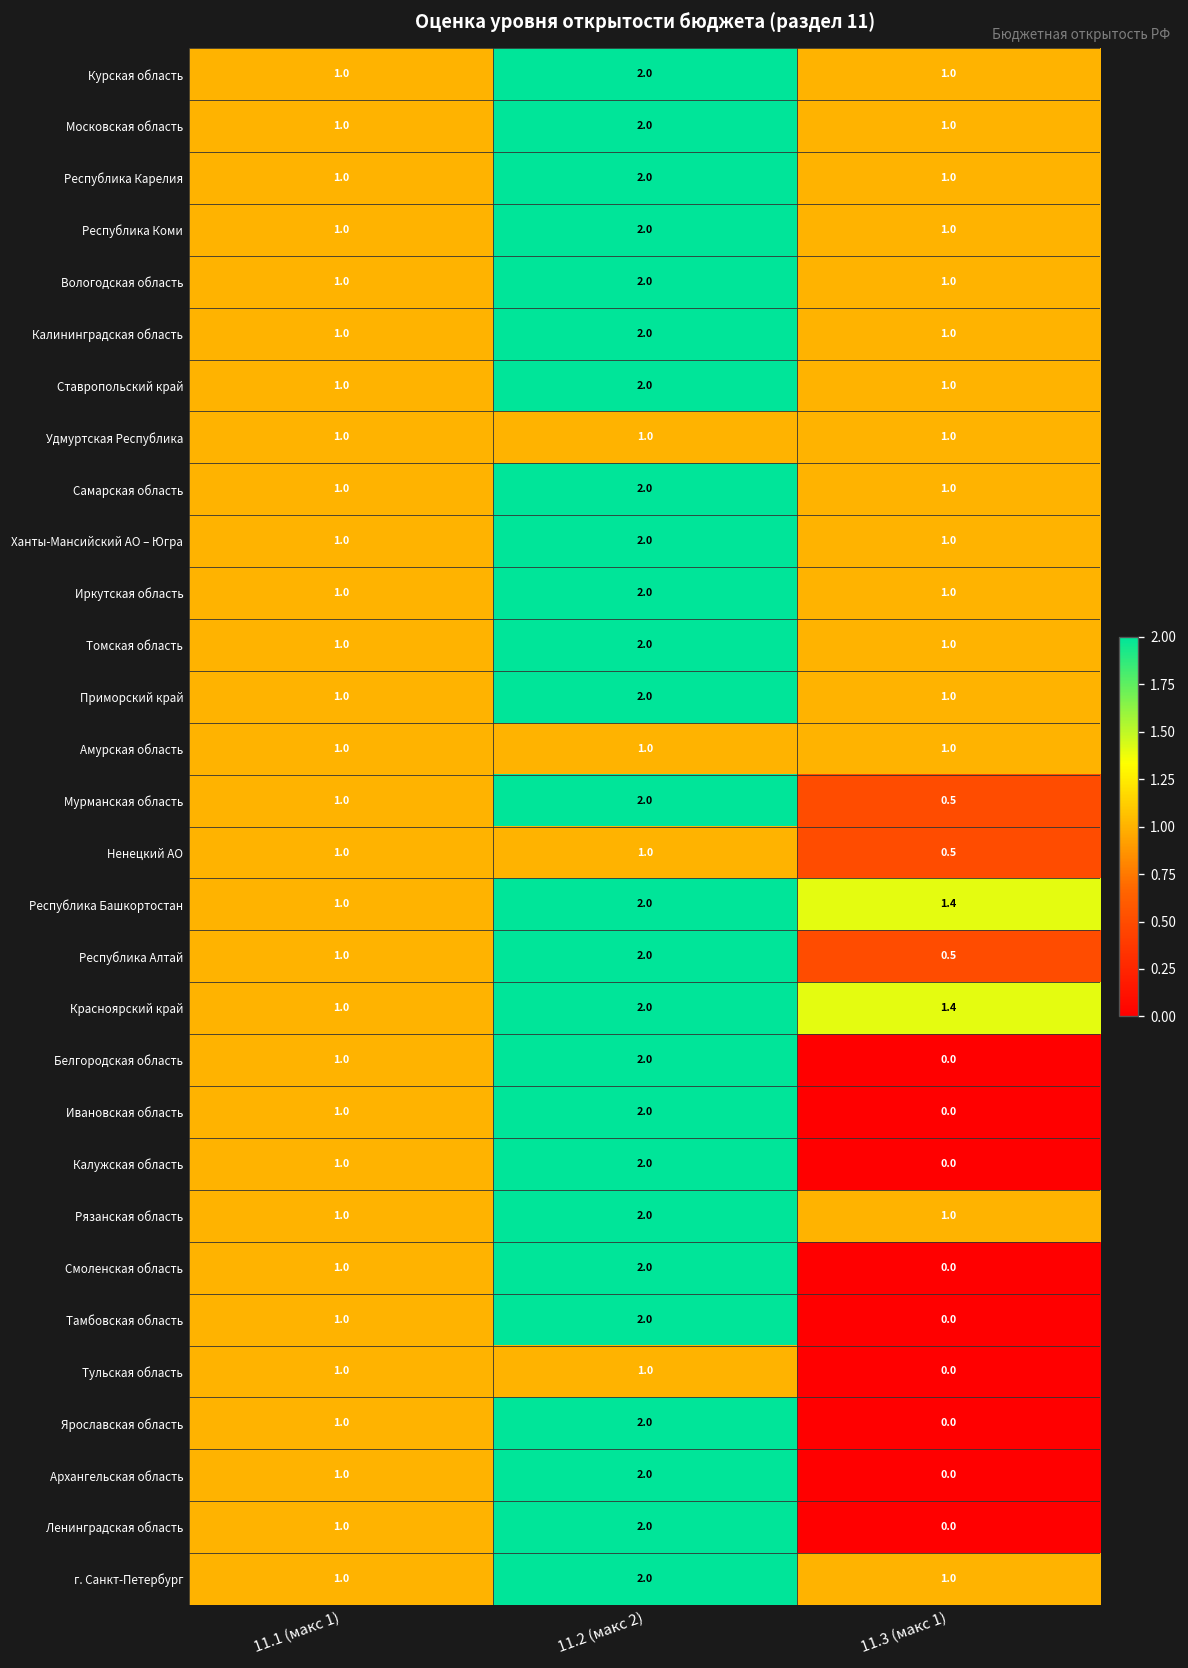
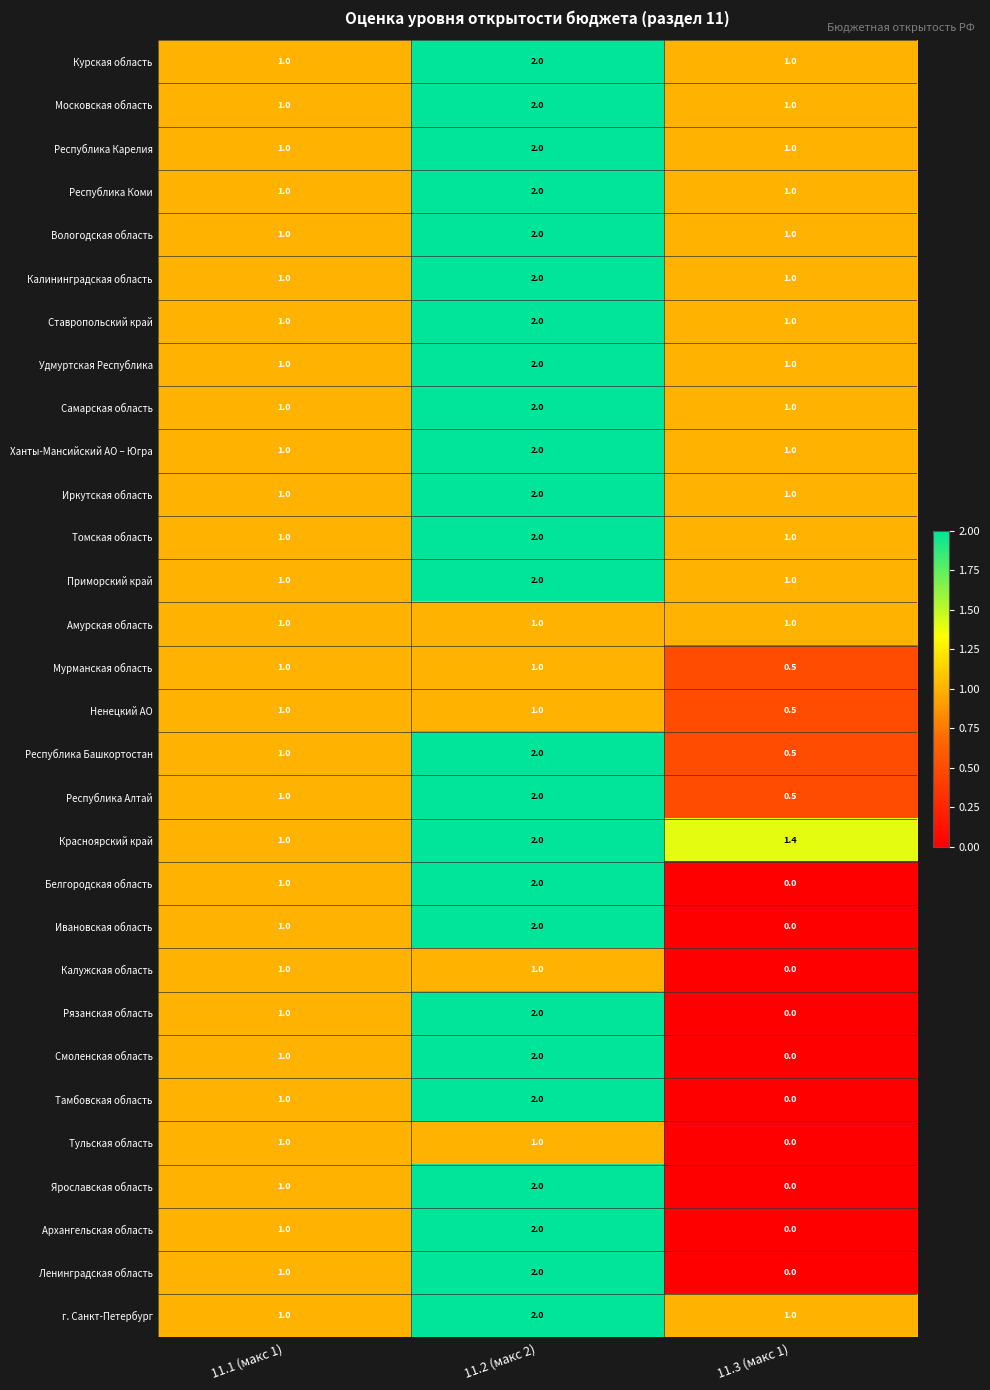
  {
    "Курская область": {
      "11.1 (макс 1)": 1.0,
      "11.2 (макс 2)": 2.0,
      "11.3 (макс 1)": 1.0
    },
    "Московская область": {
      "11.1 (макс 1)": 1.0,
      "11.2 (макс 2)": 2.0,
      "11.3 (макс 1)": 1.0
    },
    "Республика Карелия": {
      "11.1 (макс 1)": 1.0,
      "11.2 (макс 2)": 2.0,
      "11.3 (макс 1)": 1.0
    },
    "Республика Коми": {
      "11.1 (макс 1)": 1.0,
      "11.2 (макс 2)": 2.0,
      "11.3 (макс 1)": 1.0
    },
    "Вологодская область": {
      "11.1 (макс 1)": 1.0,
      "11.2 (макс 2)": 2.0,
      "11.3 (макс 1)": 1.0
    },
    "Калининградская область": {
      "11.1 (макс 1)": 1.0,
      "11.2 (макс 2)": 2.0,
      "11.3 (макс 1)": 1.0
    },
    "Ставропольский край": {
      "11.1 (макс 1)": 1.0,
      "11.2 (макс 2)": 2.0,
      "11.3 (макс 1)": 1.0
    },
    "Удмуртская Республика": {
      "11.1 (макс 1)": 1.0,
-     "11.2 (макс 2)": 1.0,
+     "11.2 (макс 2)": 2.0,
      "11.3 (макс 1)": 1.0
    },
    "Самарская область": {
      "11.1 (макс 1)": 1.0,
      "11.2 (макс 2)": 2.0,
      "11.3 (макс 1)": 1.0
    },
    "Ханты-Мансийский АО – Югра": {
      "11.1 (макс 1)": 1.0,
      "11.2 (макс 2)": 2.0,
      "11.3 (макс 1)": 1.0
    },
    "Иркутская область": {
      "11.1 (макс 1)": 1.0,
      "11.2 (макс 2)": 2.0,
      "11.3 (макс 1)": 1.0
    },
    "Томская область": {
      "11.1 (макс 1)": 1.0,
      "11.2 (макс 2)": 2.0,
      "11.3 (макс 1)": 1.0
    },
    "Приморский край": {
      "11.1 (макс 1)": 1.0,
      "11.2 (макс 2)": 2.0,
      "11.3 (макс 1)": 1.0
    },
    "Амурская область": {
      "11.1 (макс 1)": 1.0,
      "11.2 (макс 2)": 1.0,
      "11.3 (макс 1)": 1.0
    },
    "Мурманская область": {
      "11.1 (макс 1)": 1.0,
-     "11.2 (макс 2)": 2.0,
+     "11.2 (макс 2)": 1.0,
      "11.3 (макс 1)": 0.5
    },
    "Ненецкий АО": {
      "11.1 (макс 1)": 1.0,
      "11.2 (макс 2)": 1.0,
      "11.3 (макс 1)": 0.5
    },
    "Республика Башкортостан": {
      "11.1 (макс 1)": 1.0,
      "11.2 (макс 2)": 2.0,
-     "11.3 (макс 1)": 1.4
+     "11.3 (макс 1)": 0.5
    },
    "Республика Алтай": {
      "11.1 (макс 1)": 1.0,
      "11.2 (макс 2)": 2.0,
      "11.3 (макс 1)": 0.5
    },
    "Красноярский край": {
      "11.1 (макс 1)": 1.0,
      "11.2 (макс 2)": 2.0,
      "11.3 (макс 1)": 1.4
    },
    "Белгородская область": {
      "11.1 (макс 1)": 1.0,
      "11.2 (макс 2)": 2.0,
      "11.3 (макс 1)": 0.0
    },
    "Ивановская область": {
      "11.1 (макс 1)": 1.0,
      "11.2 (макс 2)": 2.0,
      "11.3 (макс 1)": 0.0
    },
    "Калужская область": {
      "11.1 (макс 1)": 1.0,
-     "11.2 (макс 2)": 2.0,
+     "11.2 (макс 2)": 1.0,
      "11.3 (макс 1)": 0.0
    },
    "Рязанская область": {
      "11.1 (макс 1)": 1.0,
      "11.2 (макс 2)": 2.0,
-     "11.3 (макс 1)": 1.0
+     "11.3 (макс 1)": 0.0
    },
    "Смоленская область": {
      "11.1 (макс 1)": 1.0,
      "11.2 (макс 2)": 2.0,
      "11.3 (макс 1)": 0.0
    },
    "Тамбовская область": {
      "11.1 (макс 1)": 1.0,
      "11.2 (макс 2)": 2.0,
      "11.3 (макс 1)": 0.0
    },
    "Тульская область": {
      "11.1 (макс 1)": 1.0,
      "11.2 (макс 2)": 1.0,
      "11.3 (макс 1)": 0.0
    },
    "Ярославская область": {
      "11.1 (макс 1)": 1.0,
      "11.2 (макс 2)": 2.0,
      "11.3 (макс 1)": 0.0
    },
    "Архангельская область": {
      "11.1 (макс 1)": 1.0,
      "11.2 (макс 2)": 2.0,
      "11.3 (макс 1)": 0.0
    },
    "Ленинградская область": {
      "11.1 (макс 1)": 1.0,
      "11.2 (макс 2)": 2.0,
      "11.3 (макс 1)": 0.0
    },
    "г. Санкт-Петербург": {
      "11.1 (макс 1)": 1.0,
      "11.2 (макс 2)": 2.0,
      "11.3 (макс 1)": 1.0
    }
  }
